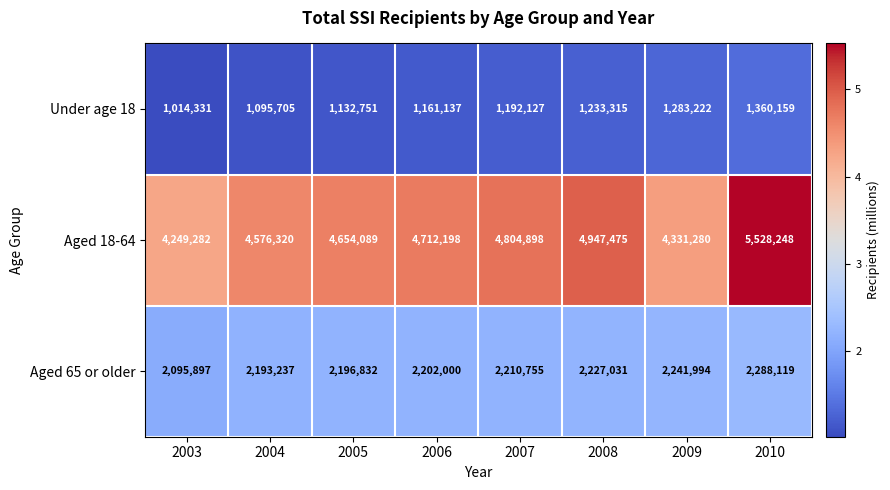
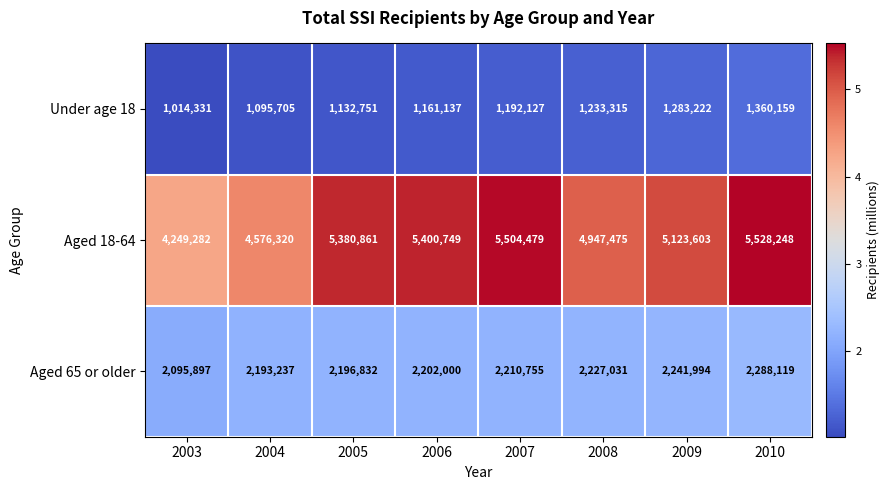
  {
    "Under age 18": {
      "2003": "1,014,331",
      "2004": "1,095,705",
      "2005": "1,132,751",
      "2006": "1,161,137",
      "2007": "1,192,127",
      "2008": "1,233,315",
      "2009": "1,283,222",
      "2010": "1,360,159"
    },
    "Aged 18-64": {
      "2003": "4,249,282",
      "2004": "4,576,320",
-     "2005": "4,654,089",
-     "2006": "4,712,198",
-     "2007": "4,804,898",
+     "2005": "5,380,861",
+     "2006": "5,400,749",
+     "2007": "5,504,479",
      "2008": "4,947,475",
-     "2009": "4,331,280",
+     "2009": "5,123,603",
      "2010": "5,528,248"
    },
    "Aged 65 or older": {
      "2003": "2,095,897",
      "2004": "2,193,237",
      "2005": "2,196,832",
      "2006": "2,202,000",
      "2007": "2,210,755",
      "2008": "2,227,031",
      "2009": "2,241,994",
      "2010": "2,288,119"
    }
  }
